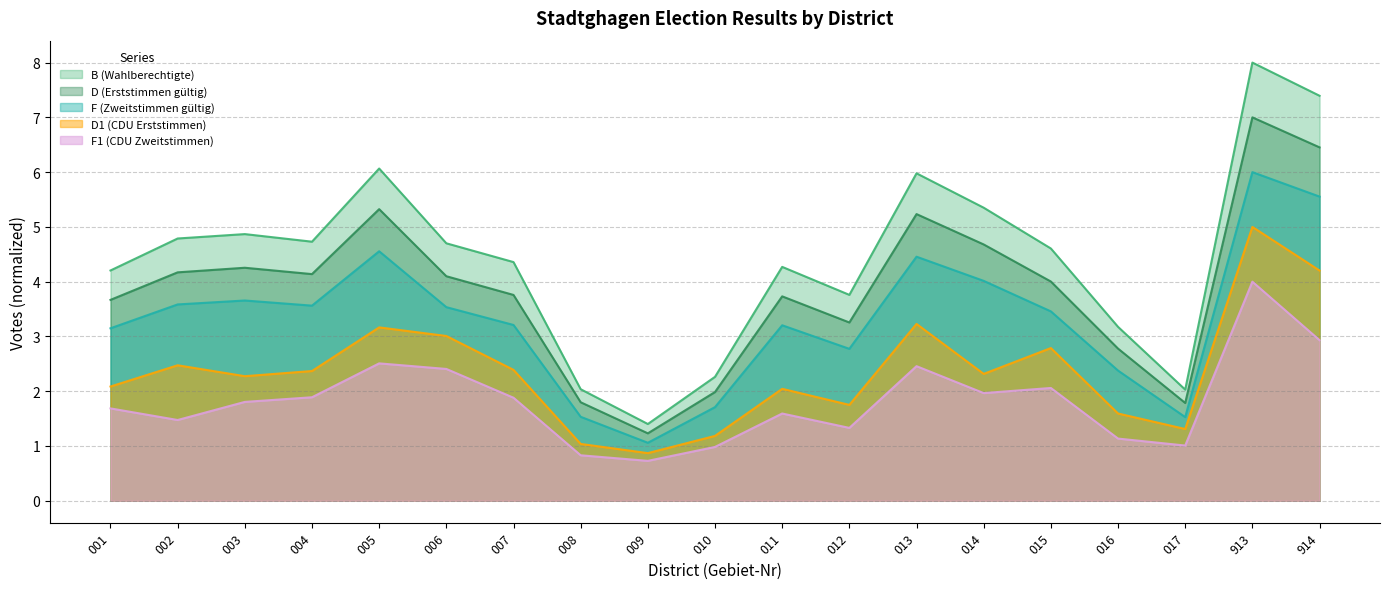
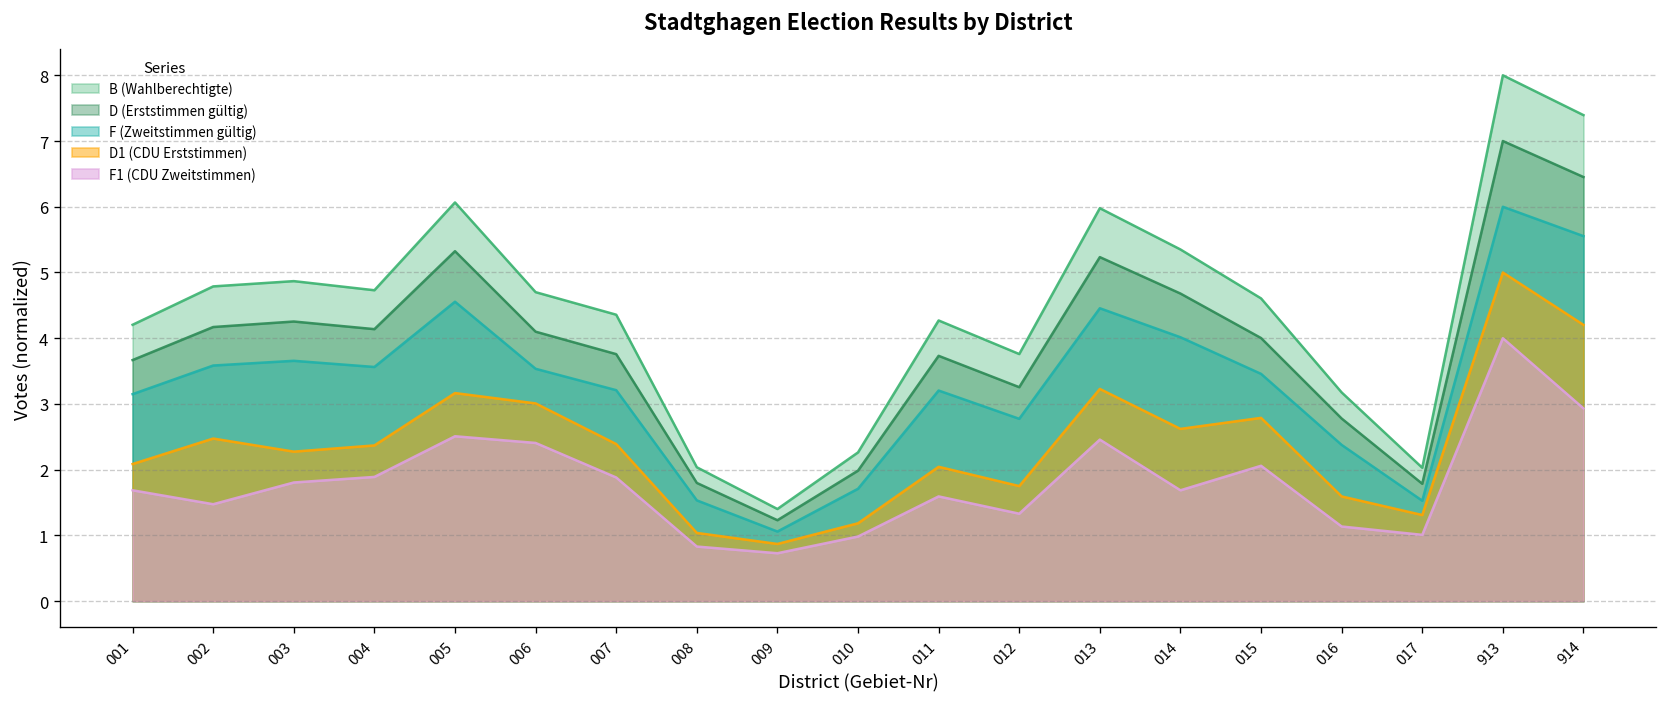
  {
    "D1 (CDU Erststimmen)": {
      "001": 2.1,
      "002": 2.5,
      "003": 2.3,
      "004": 2.4,
      "005": 3.2,
      "006": 3.0,
      "007": 2.4,
      "008": 1.0,
      "009": 0.9,
      "010": 1.2,
      "011": 2.0,
      "012": 1.8,
      "013": 3.2,
-     "014": 2.3,
+     "014": 2.6,
      "015": 2.8,
      "016": 1.6,
      "017": 1.3,
      "913": 5.0,
      "914": 4.2
    },
    "F1 (CDU Zweitstimmen)": {
      "001": 1.7,
      "002": 1.5,
      "003": 1.8,
      "004": 1.9,
      "005": 2.5,
      "006": 2.4,
      "007": 1.9,
      "008": 0.8,
      "009": 0.7,
      "010": 1.0,
      "011": 1.6,
      "012": 1.3,
      "013": 2.5,
-     "014": 2.0,
+     "014": 1.7,
      "015": 2.1,
      "016": 1.1,
      "017": 1.0,
      "913": 4.0,
      "914": 2.9
    }
  }
